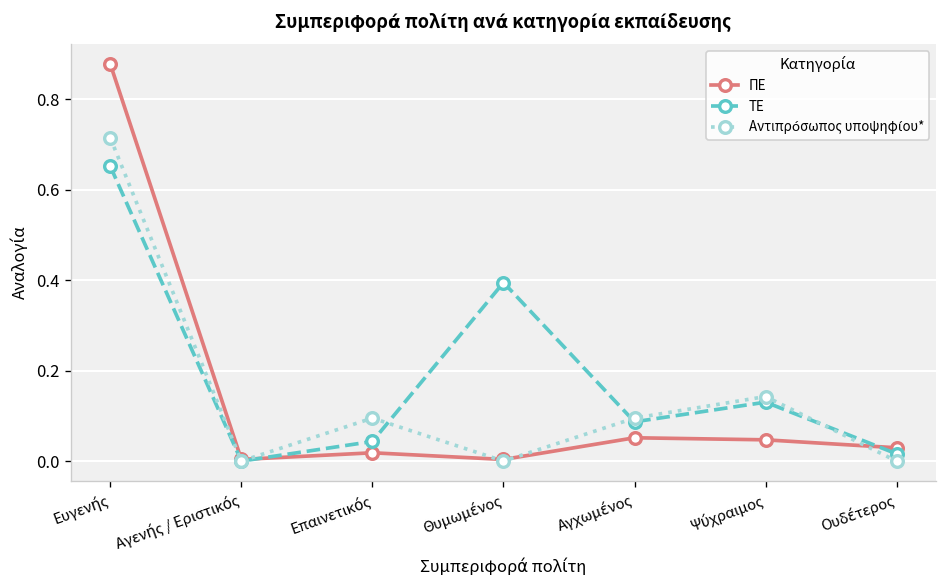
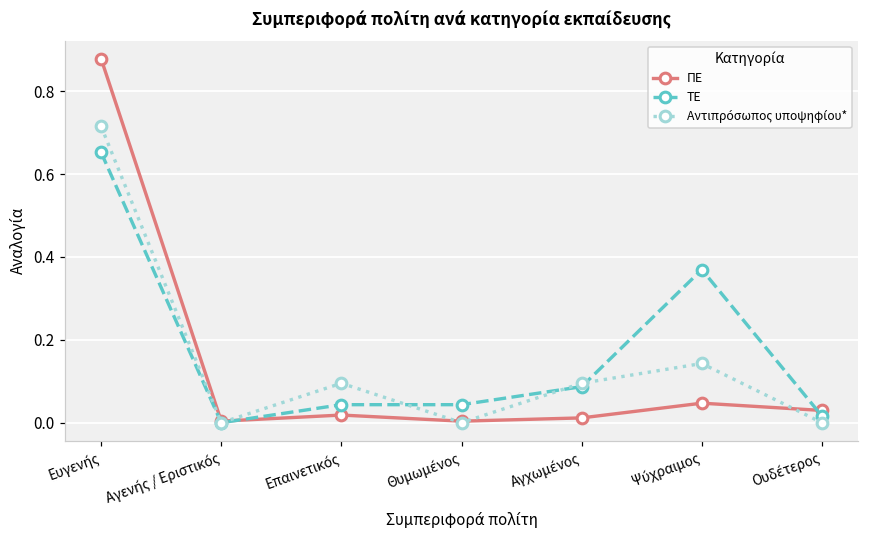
  {
    "ΠΕ": {
      "Ευγενής": 0.88,
      "Επαινετικός": 0.02,
-     "Αγχωμένος": 0.05,
+     "Αγχωμένος": 0.01,
      "Ψύχραιμος": 0.05,
      "Ουδέτερος": 0.03
    },
    "ΤΕ": {
      "Ευγενής": 0.65,
      "Επαινετικός": 0.04,
-     "Θυμωμένος": 0.40,
+     "Θυμωμένος": 0.04,
      "Αγχωμένος": 0.09,
-     "Ψύχραιμος": 0.13,
+     "Ψύχραιμος": 0.37,
      "Ουδέτερος": 0.02
    },
    "Αντιπρόσωπος υποψηφίου*": {
      "Ευγενής": 0.72,
      "Επαινετικός": 0.10,
      "Αγχωμένος": 0.10,
      "Ψύχραιμος": 0.14,
      "Ουδέτερος": 0.00
    }
  }
